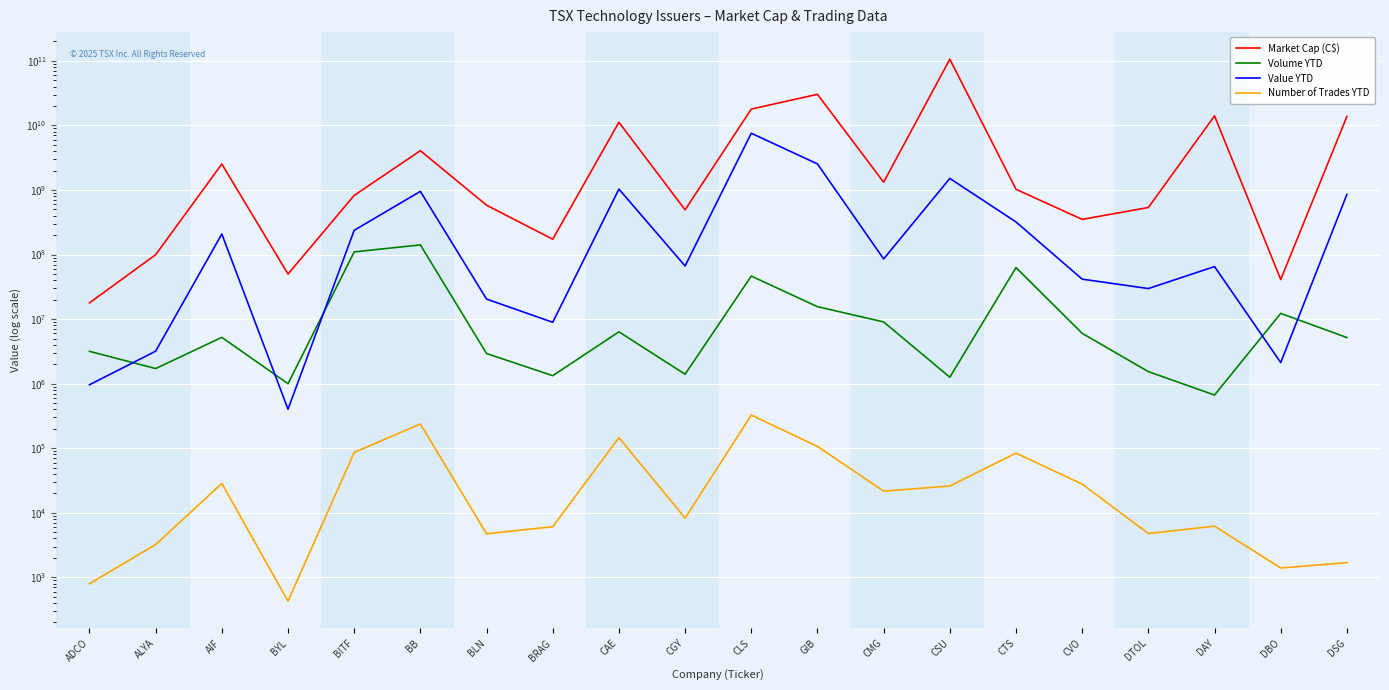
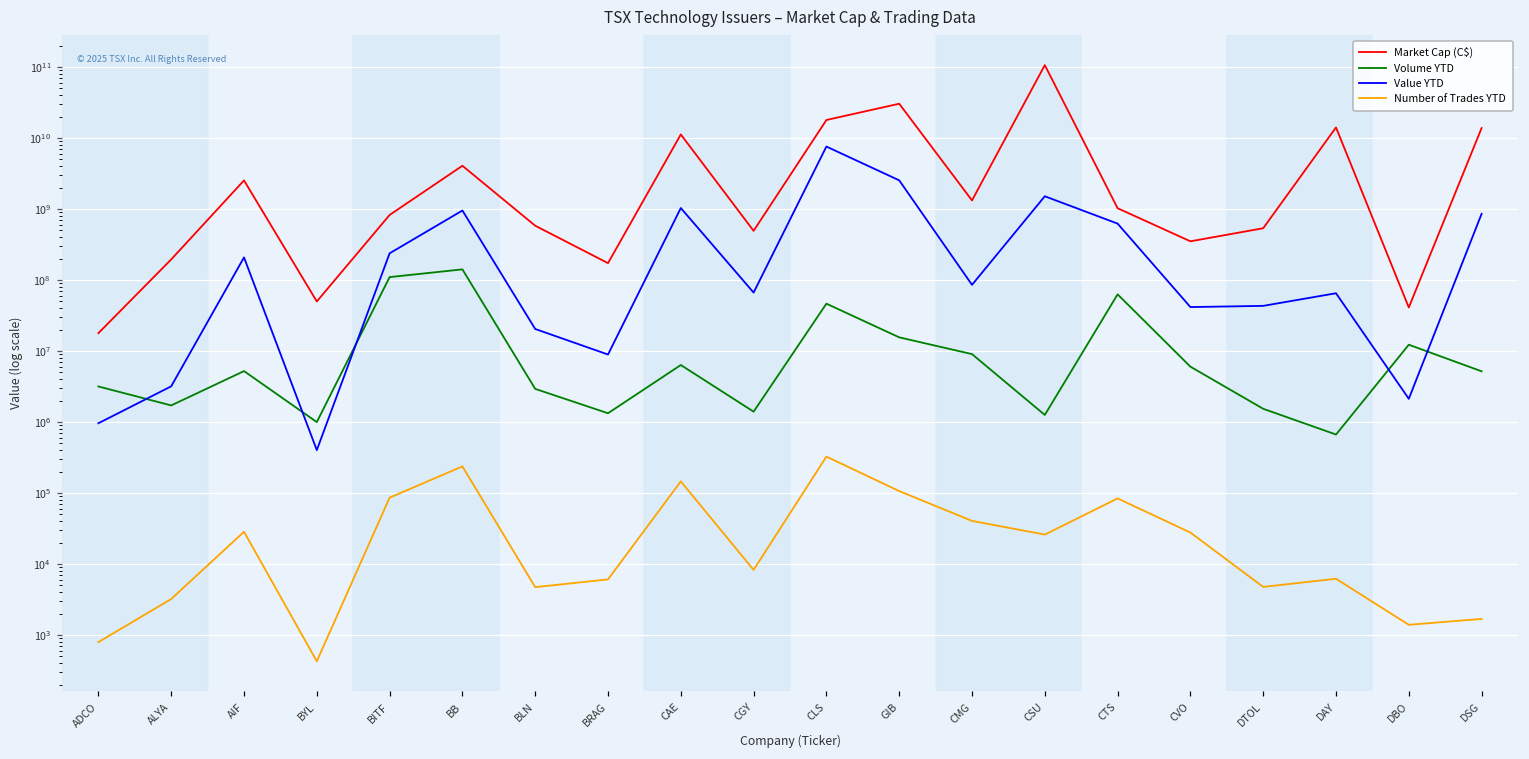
  {
    "Market Cap (C$)": {
      "ADCO": 18000000,
-     "ALYA": 100000000,
+     "ALYA": 200000000,
      "AIF": 2500000000,
      "BYL": 50000000,
      "BITF": 800000000,
      "BB": 4000000000,
      "BLN": 600000000,
      "BRAG": 170000000,
      "CAE": 11000000000,
      "CGY": 500000000,
      "CLS": 18000000000,
      "GIB": 30000000000,
      "CMG": 1300000000,
      "CSU": 110000000000,
      "CTS": 1000000000,
      "CVO": 400000000,
      "DTOL": 500000000,
      "DAY": 14000000000,
      "DBO": 40000000,
      "DSG": 14000000000
    },
    "Volume YTD": {
      "ADCO": 3000000,
      "ALYA": 1700000,
      "AIF": 5000000,
      "BYL": 1000000,
      "BITF": 110000000,
      "BB": 140000000,
      "BLN": 3000000,
      "BRAG": 1300000,
      "CAE": 6000000,
      "CGY": 1400000,
      "CLS": 50000000,
      "GIB": 16000000,
      "CMG": 9000000,
      "CSU": 1300000,
      "CTS": 60000000,
      "CVO": 6000000,
      "DTOL": 1500000,
      "DAY": 700000,
      "DBO": 12000000,
      "DSG": 5000000
    },
    "Value YTD": {
      "ADCO": 1000000,
      "ALYA": 3000000,
      "AIF": 210000000,
      "BYL": 400000,
      "BITF": 240000000,
      "BB": 1000000000,
      "BLN": 20000000,
      "BRAG": 9000000,
      "CAE": 1000000000,
      "CGY": 70000000,
      "CLS": 8000000000,
      "GIB": 2500000000,
      "CMG": 90000000,
      "CSU": 1500000000,
-     "CTS": 300000000,
+     "CTS": 600000000,
      "CVO": 40000000,
-     "DTOL": 30000000,
+     "DTOL": 40000000,
      "DAY": 70000000,
      "DBO": 2100000,
      "DSG": 900000000
    },
    "Number of Trades YTD": {
      "ADCO": 800,
      "ALYA": 3000,
      "AIF": 30000,
      "BYL": 400,
      "BITF": 90000,
      "BB": 240000,
      "BLN": 5000,
      "BRAG": 6000,
      "CAE": 150000,
      "CGY": 8000,
      "CLS": 300000,
      "GIB": 110000,
-     "CMG": 22000,
+     "CMG": 40000,
      "CSU": 26000,
      "CTS": 80000,
      "CVO": 28000,
      "DTOL": 5000,
      "DAY": 6000,
      "DBO": 1400,
      "DSG": 1700
    }
  }
